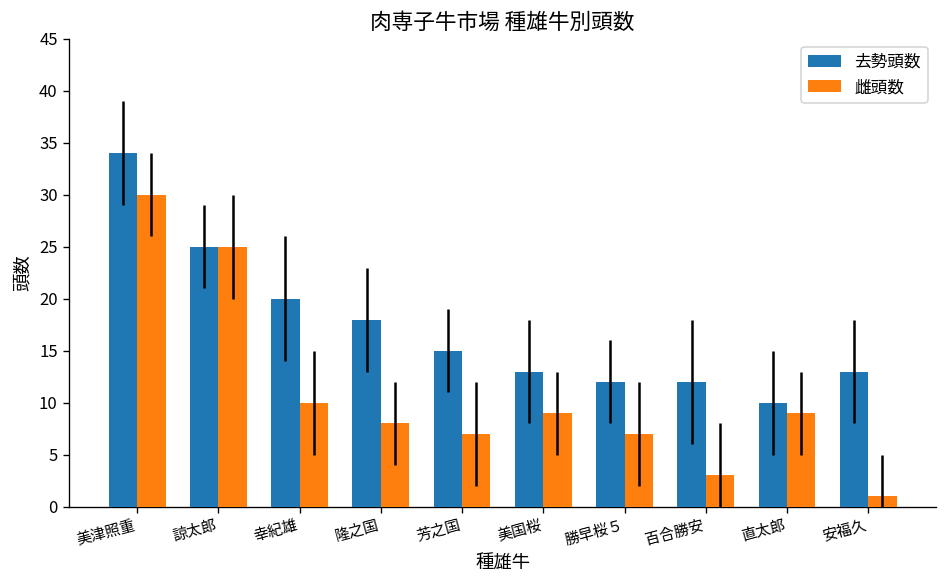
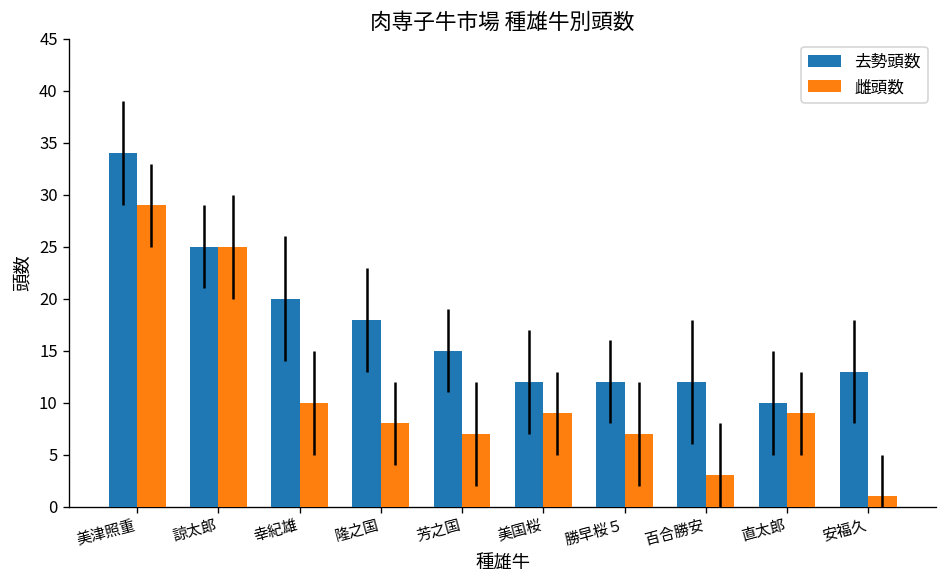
  {
    "去勢頭数": {
      "美津照重": 34,
      "諒太郎": 25,
      "幸紀雄": 20,
      "隆之国": 18,
      "芳之国": 15,
-     "美国桜": 13,
+     "美国桜": 12,
      "勝早桜５": 12,
      "百合勝安": 12,
      "直太郎": 10,
      "安福久": 13
    },
    "雌頭数": {
-     "美津照重": 30,
+     "美津照重": 29,
      "諒太郎": 25,
      "幸紀雄": 10,
      "隆之国": 8,
      "芳之国": 7,
      "美国桜": 9,
      "勝早桜５": 7,
      "百合勝安": 3,
      "直太郎": 9,
      "安福久": 1
    }
  }
